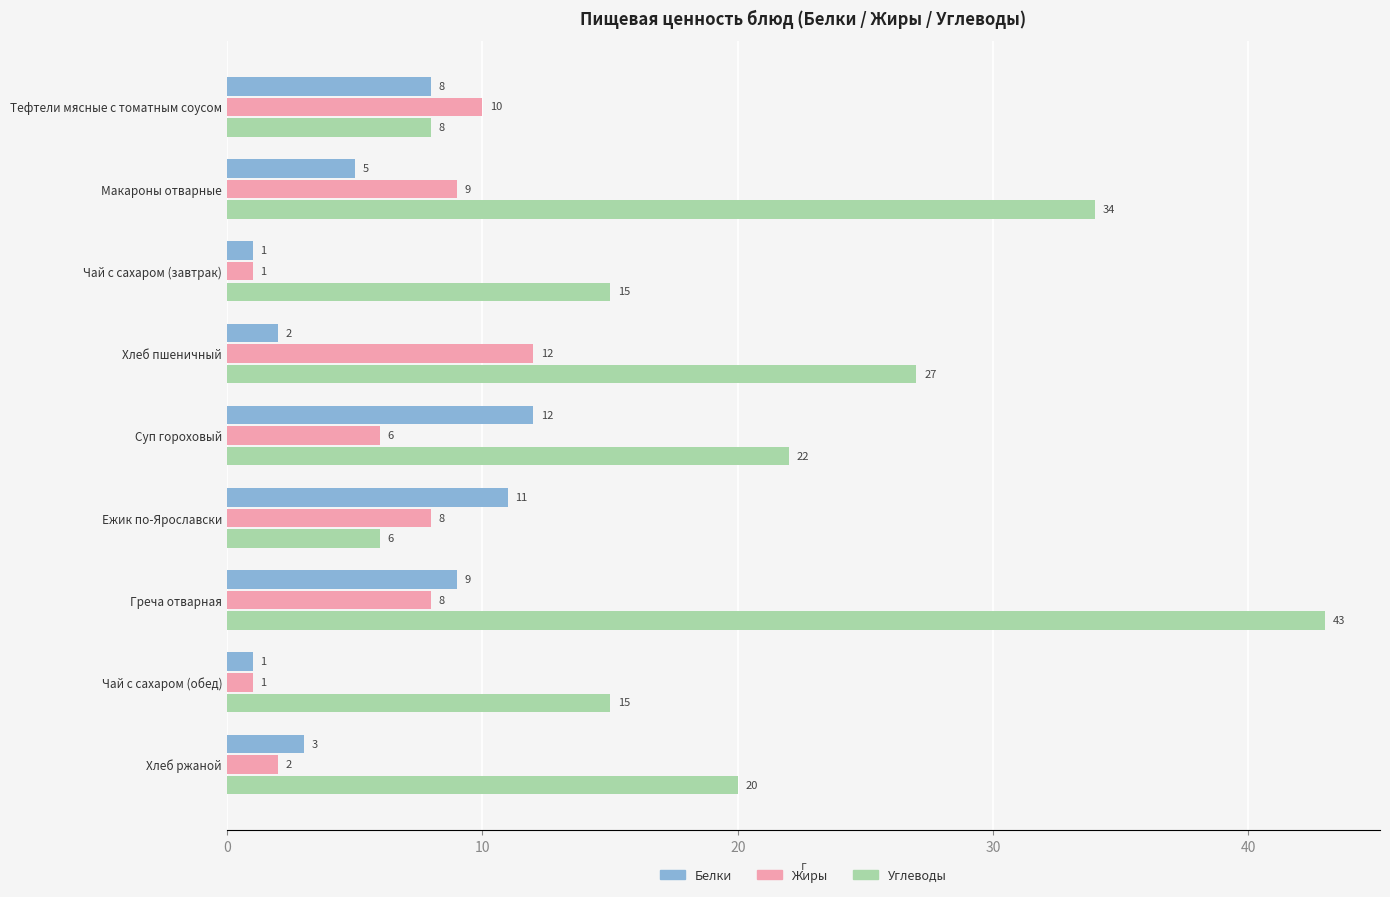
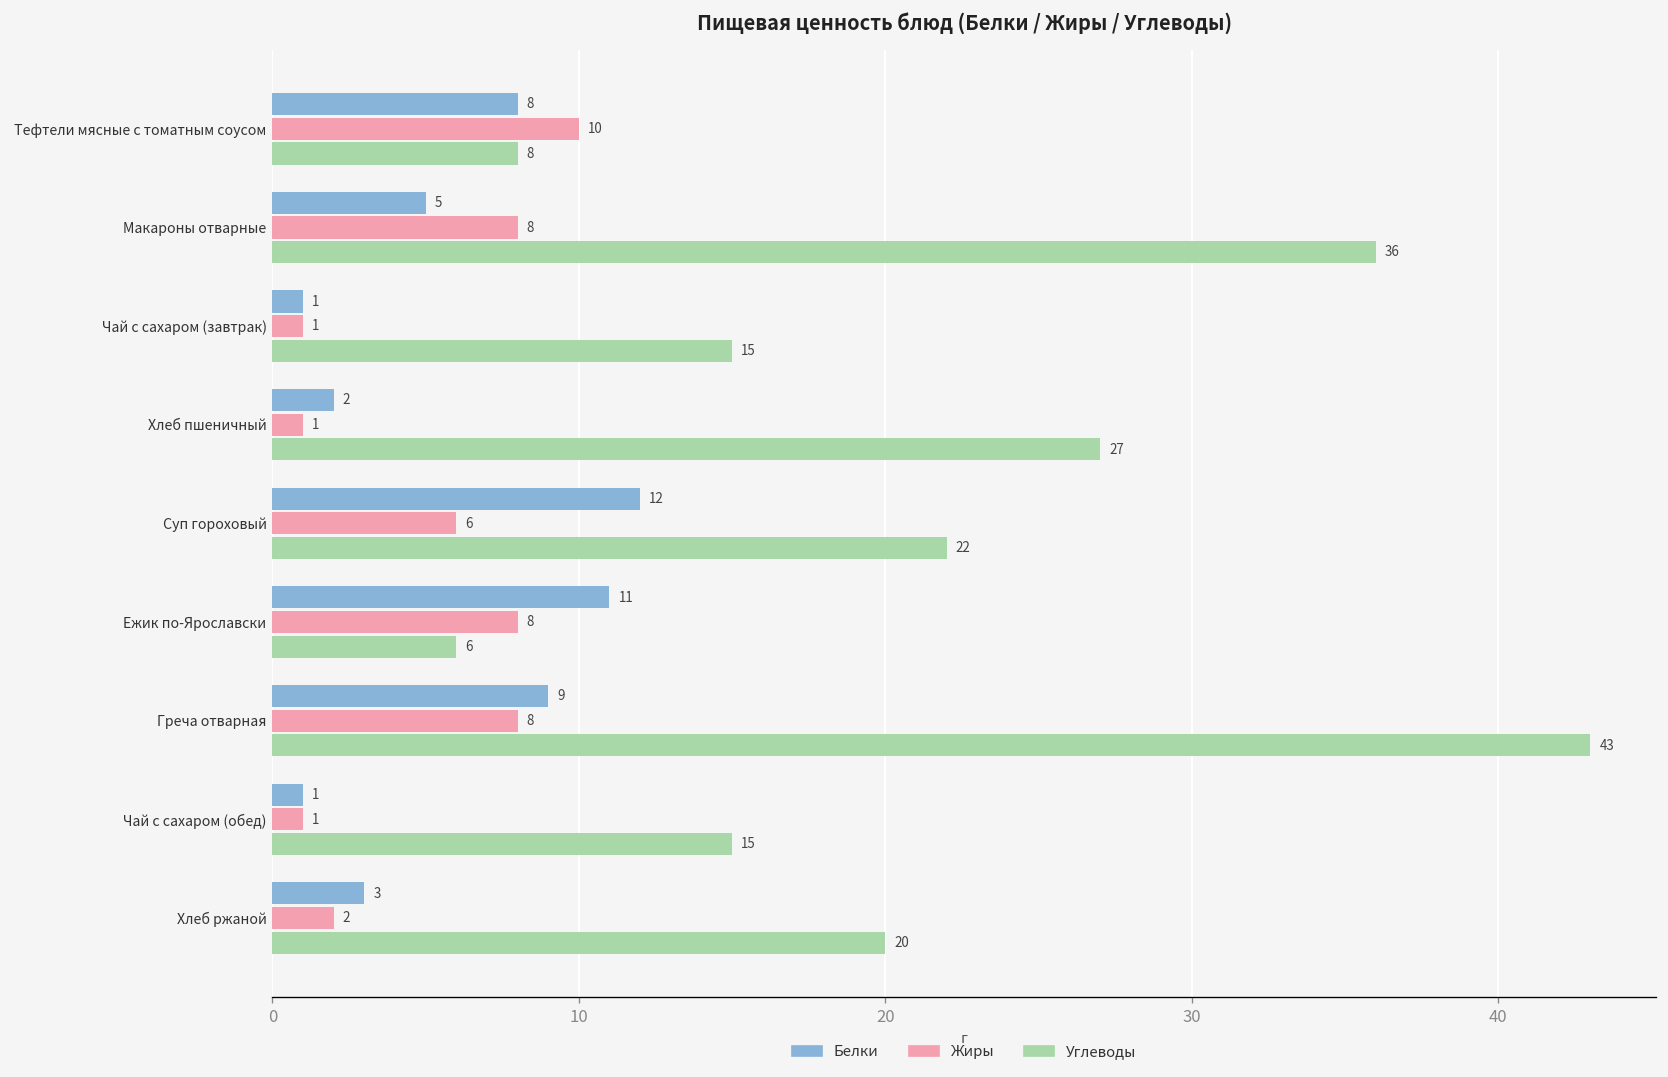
  {
    "Белки": {
      "Тефтели мясные с томатным соусом": 8,
      "Макароны отварные": 5,
      "Чай с сахаром (завтрак)": 1,
      "Хлеб пшеничный": 2,
      "Суп гороховый": 12,
      "Ежик по-Ярославски": 11,
      "Греча отварная": 9,
      "Чай с сахаром (обед)": 1,
      "Хлеб ржаной": 3
    },
    "Жиры": {
      "Тефтели мясные с томатным соусом": 10,
-     "Макароны отварные": 9,
+     "Макароны отварные": 8,
      "Чай с сахаром (завтрак)": 1,
-     "Хлеб пшеничный": 12,
+     "Хлеб пшеничный": 1,
      "Суп гороховый": 6,
      "Ежик по-Ярославски": 8,
      "Греча отварная": 8,
      "Чай с сахаром (обед)": 1,
      "Хлеб ржаной": 2
    },
    "Углеводы": {
      "Тефтели мясные с томатным соусом": 8,
-     "Макароны отварные": 34,
+     "Макароны отварные": 36,
      "Чай с сахаром (завтрак)": 15,
      "Хлеб пшеничный": 27,
      "Суп гороховый": 22,
      "Ежик по-Ярославски": 6,
      "Греча отварная": 43,
      "Чай с сахаром (обед)": 15,
      "Хлеб ржаной": 20
    }
  }
